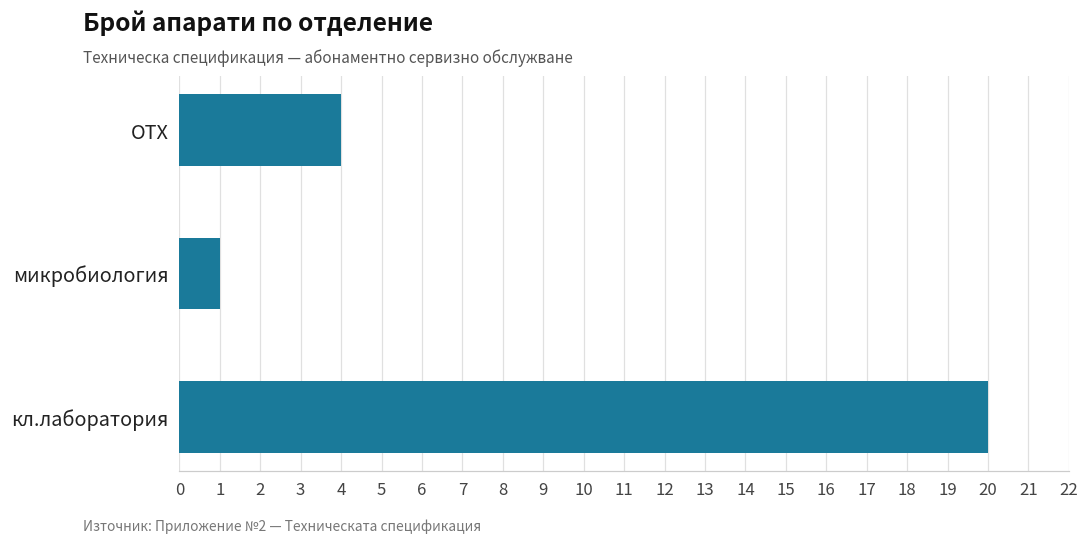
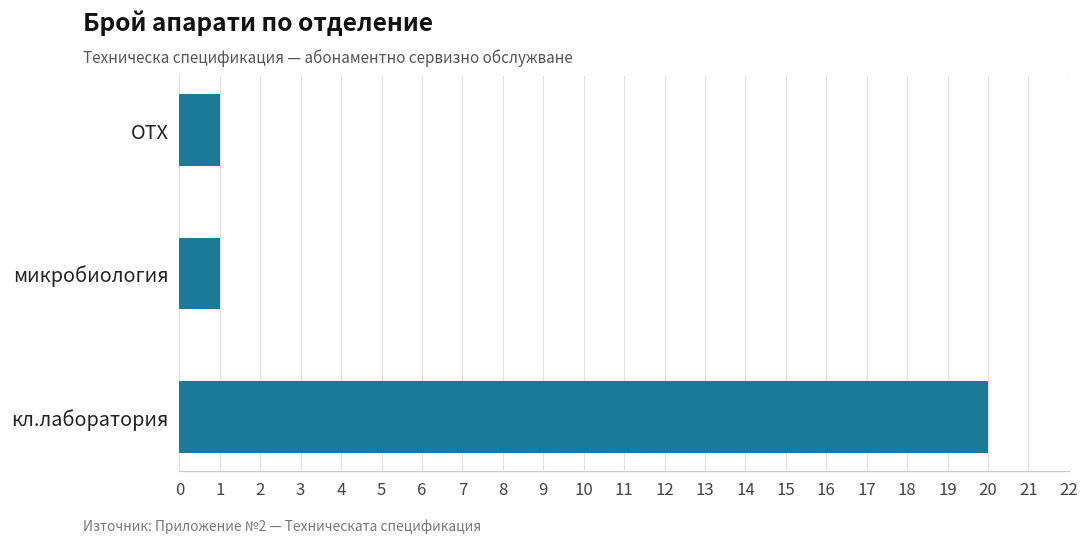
  {
-   "ОТХ": 4,
+   "ОТХ": 1,
    "микробиология": 1,
    "кл.лаборатория": 20
  }
